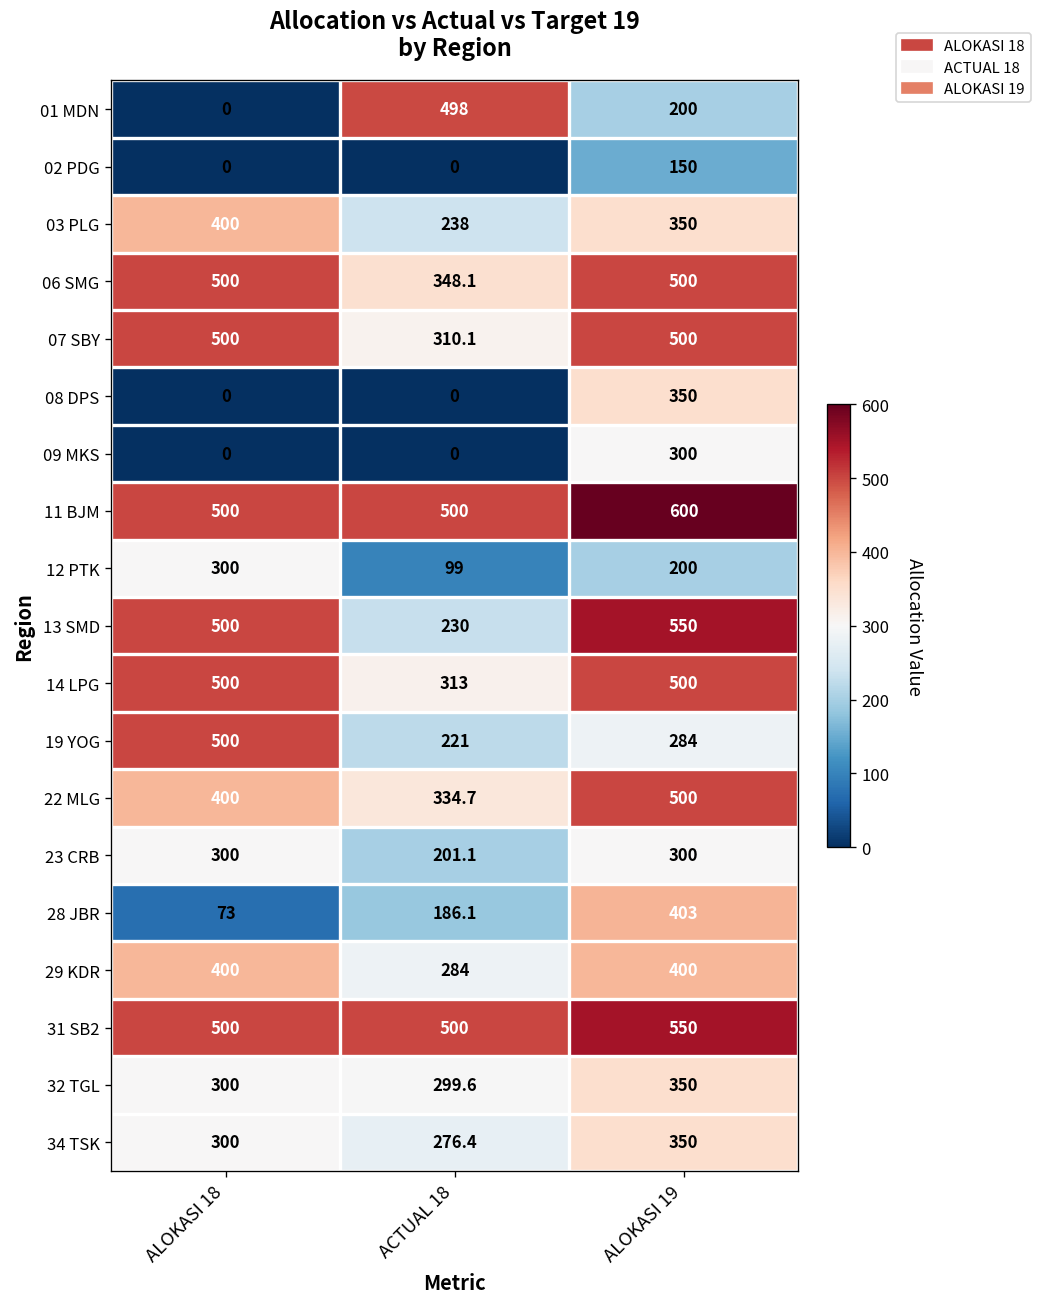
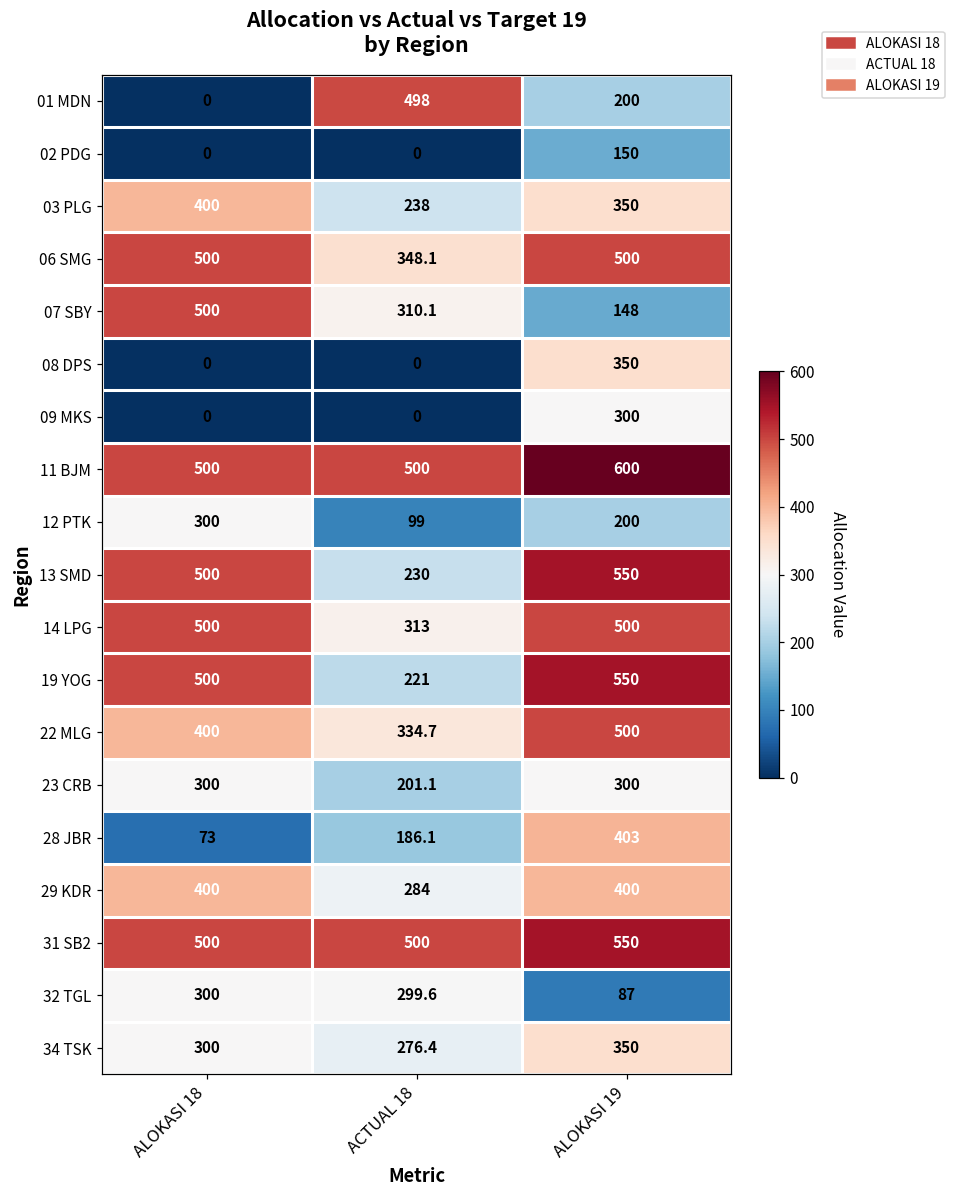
  {
    "01 MDN": {
      "ALOKASI 18": 0,
      "ACTUAL 18": 498,
      "ALOKASI 19": 200
    },
    "02 PDG": {
      "ALOKASI 18": 0,
      "ACTUAL 18": 0,
      "ALOKASI 19": 150
    },
    "03 PLG": {
      "ALOKASI 18": 400,
      "ACTUAL 18": 238,
      "ALOKASI 19": 350
    },
    "06 SMG": {
      "ALOKASI 18": 500,
      "ACTUAL 18": 348.1,
      "ALOKASI 19": 500
    },
    "07 SBY": {
      "ALOKASI 18": 500,
      "ACTUAL 18": 310.1,
-     "ALOKASI 19": 500
+     "ALOKASI 19": 148
    },
    "08 DPS": {
      "ALOKASI 18": 0,
      "ACTUAL 18": 0,
      "ALOKASI 19": 350
    },
    "09 MKS": {
      "ALOKASI 18": 0,
      "ACTUAL 18": 0,
      "ALOKASI 19": 300
    },
    "11 BJM": {
      "ALOKASI 18": 500,
      "ACTUAL 18": 500,
      "ALOKASI 19": 600
    },
    "12 PTK": {
      "ALOKASI 18": 300,
      "ACTUAL 18": 99,
      "ALOKASI 19": 200
    },
    "13 SMD": {
      "ALOKASI 18": 500,
      "ACTUAL 18": 230,
      "ALOKASI 19": 550
    },
    "14 LPG": {
      "ALOKASI 18": 500,
      "ACTUAL 18": 313,
      "ALOKASI 19": 500
    },
    "19 YOG": {
      "ALOKASI 18": 500,
      "ACTUAL 18": 221,
-     "ALOKASI 19": 284
+     "ALOKASI 19": 550
    },
    "22 MLG": {
      "ALOKASI 18": 400,
      "ACTUAL 18": 334.7,
      "ALOKASI 19": 500
    },
    "23 CRB": {
      "ALOKASI 18": 300,
      "ACTUAL 18": 201.1,
      "ALOKASI 19": 300
    },
    "28 JBR": {
      "ALOKASI 18": 73,
      "ACTUAL 18": 186.1,
      "ALOKASI 19": 403
    },
    "29 KDR": {
      "ALOKASI 18": 400,
      "ACTUAL 18": 284,
      "ALOKASI 19": 400
    },
    "31 SB2": {
      "ALOKASI 18": 500,
      "ACTUAL 18": 500,
      "ALOKASI 19": 550
    },
    "32 TGL": {
      "ALOKASI 18": 300,
      "ACTUAL 18": 299.6,
-     "ALOKASI 19": 350
+     "ALOKASI 19": 87
    },
    "34 TSK": {
      "ALOKASI 18": 300,
      "ACTUAL 18": 276.4,
      "ALOKASI 19": 350
    }
  }
